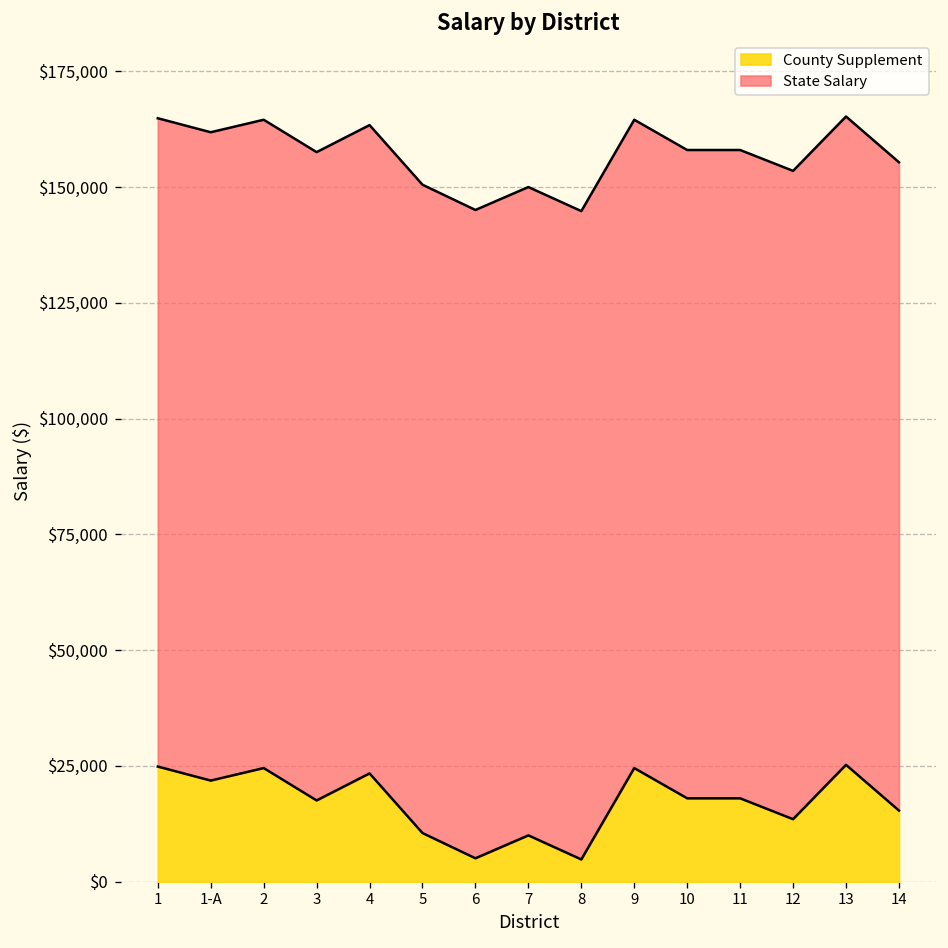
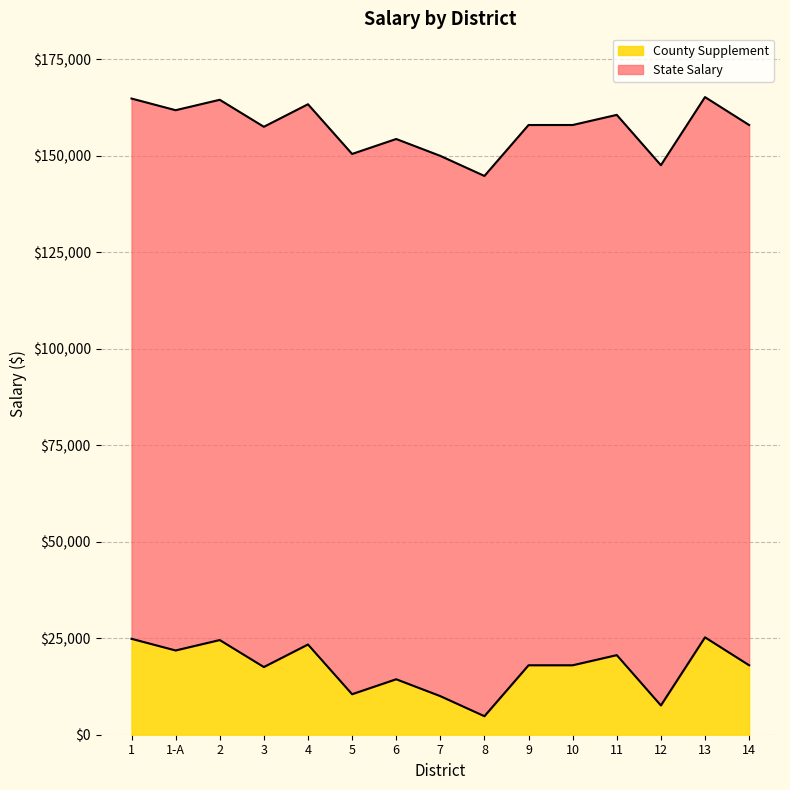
  {
    "County Supplement": {
      "1": "$25,000",
      "1-A": "$22,000",
      "2": "$25,000",
      "3": "$18,000",
      "4": "$23,000",
      "5": "$11,000",
-     "6": "$5,000",
+     "6": "$14,000",
      "7": "$10,000",
      "8": "$5,000",
-     "9": "$25,000",
+     "9": "$18,000",
      "10": "$18,000",
-     "11": "$18,000",
-     "12": "$13,000",
+     "11": "$21,000",
+     "12": "$8,000",
      "13": "$25,000",
-     "14": "$15,000"
+     "14": "$18,000"
    },
    "State Salary": {
      "1": "$140,000",
      "1-A": "$140,000",
      "2": "$140,000",
      "3": "$140,000",
      "4": "$140,000",
      "5": "$140,000",
      "6": "$140,000",
      "7": "$140,000",
      "8": "$140,000",
      "9": "$140,000",
      "10": "$140,000",
      "11": "$140,000",
      "12": "$140,000",
      "13": "$140,000",
      "14": "$140,000"
    }
  }
